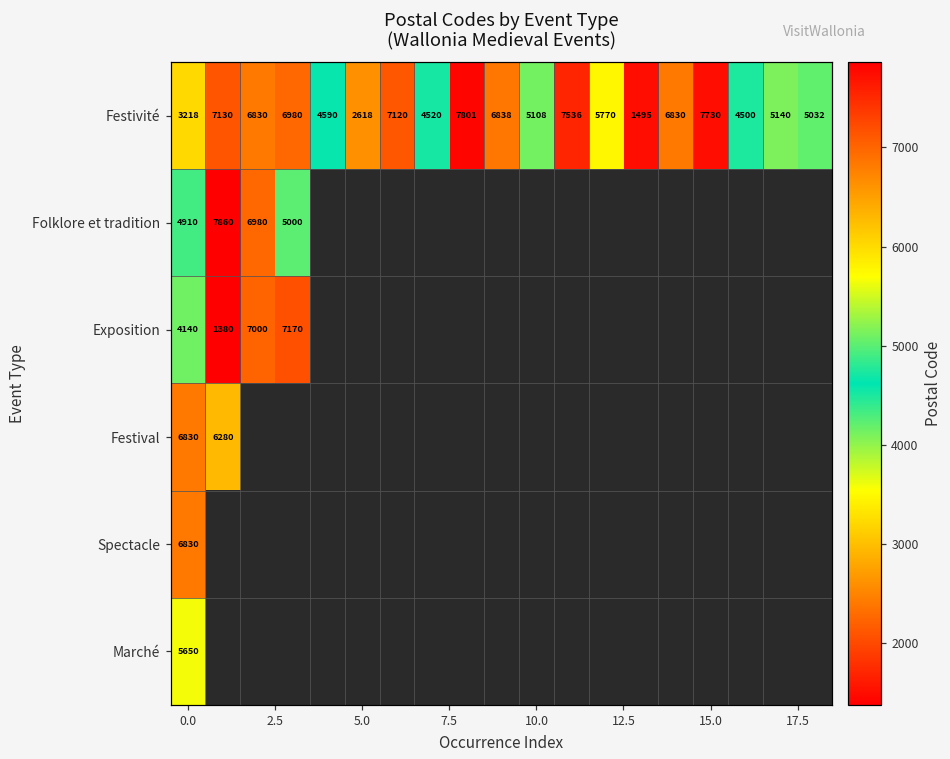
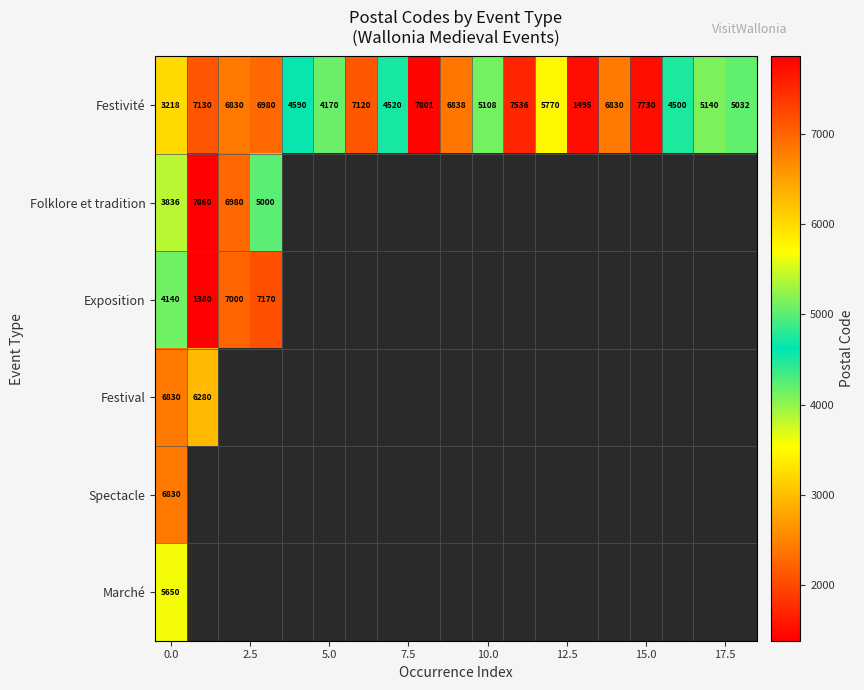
  {
    "Festivité": {
      "0.0": 3218,
-     "5.0": 2618,
+     "5.0": 4170,
      "10.0": 5108,
      "15.0": 7730
    },
    "Folklore et tradition": {
-     "0.0": 4910
+     "0.0": 3836
    },
    "Exposition": {
      "0.0": 4140
    },
    "Festival": {
      "0.0": 6830
    },
    "Spectacle": {
      "0.0": 6830
    },
    "Marché": {
      "0.0": 5650
    }
  }
